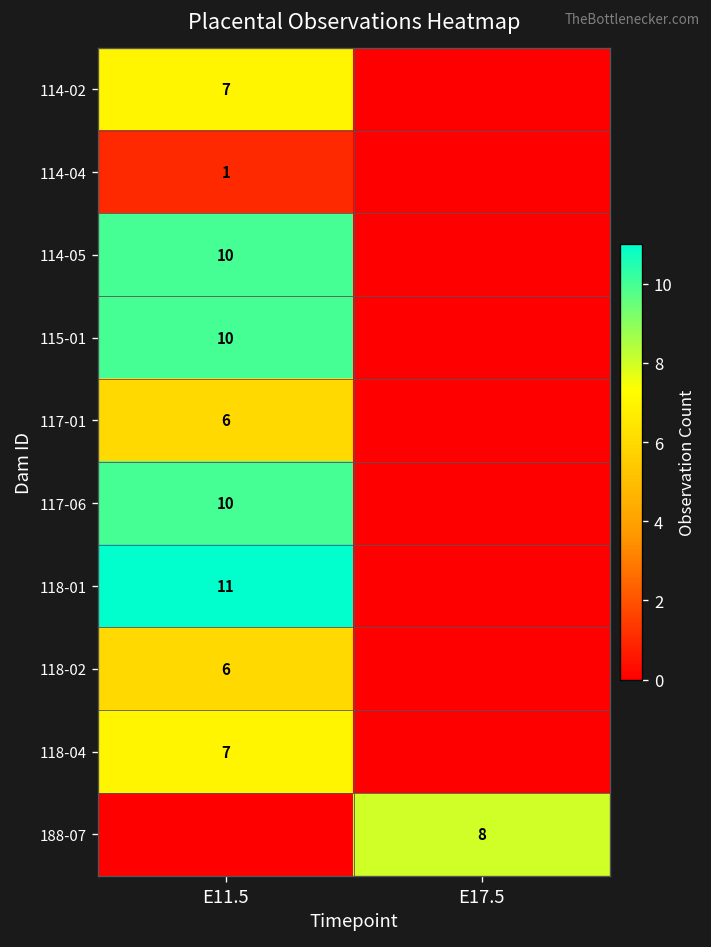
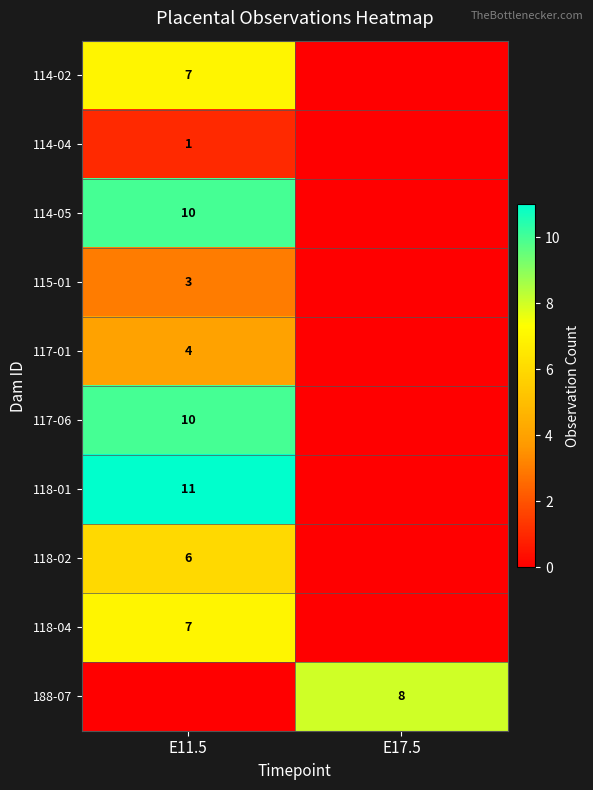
  {
    "114-02": {
      "E11.5": 7
    },
    "114-04": {
      "E11.5": 1
    },
    "114-05": {
      "E11.5": 10
    },
    "115-01": {
-     "E11.5": 10
+     "E11.5": 3
    },
    "117-01": {
-     "E11.5": 6
+     "E11.5": 4
    },
    "117-06": {
      "E11.5": 10
    },
    "118-01": {
      "E11.5": 11
    },
    "118-02": {
      "E11.5": 6
    },
    "118-04": {
      "E11.5": 7
    },
    "188-07": {
      "E17.5": 8
    }
  }
